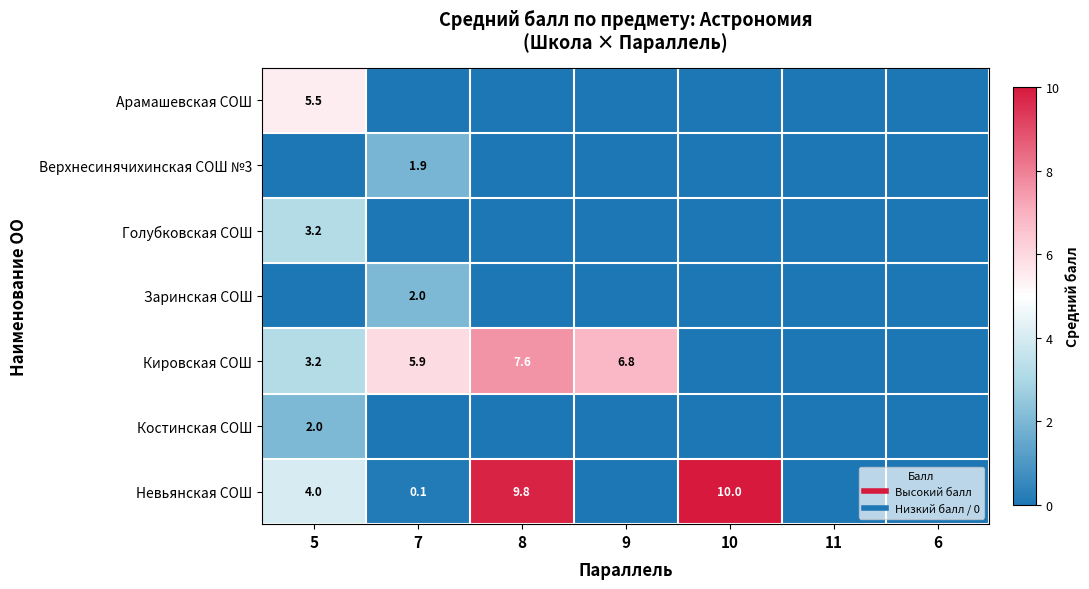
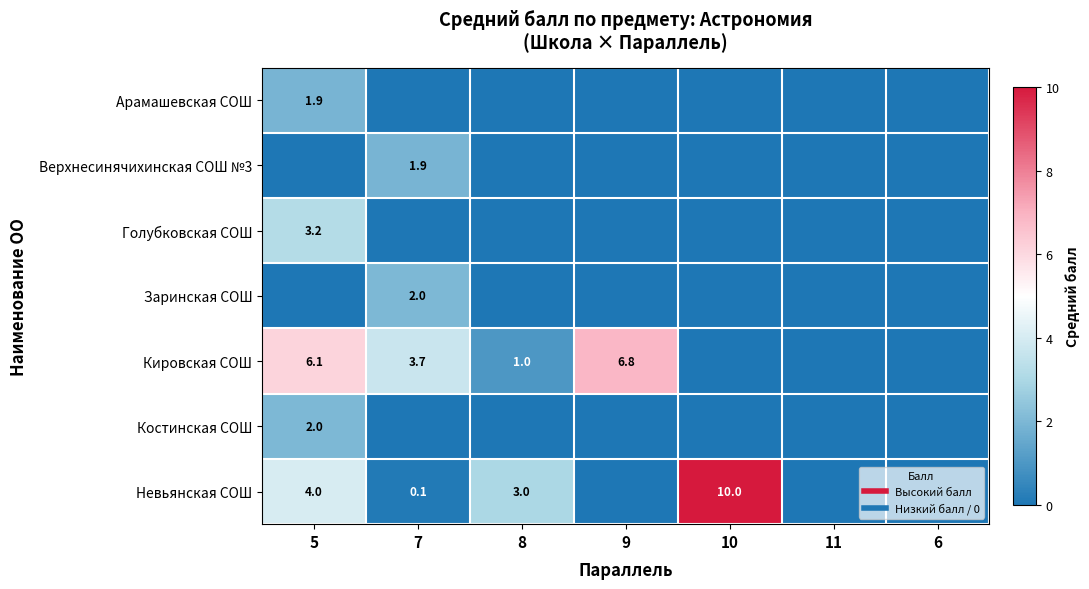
  {
    "Арамашевская СОШ": {
-     "5": 5.5
+     "5": 1.9
    },
    "Верхнесинячихинская СОШ №3": {
      "7": 1.9
    },
    "Голубковская СОШ": {
      "5": 3.2
    },
    "Заринская СОШ": {
      "7": 2.0
    },
    "Кировская СОШ": {
-     "5": 3.2,
-     "7": 5.9,
-     "8": 7.6,
+     "5": 6.1,
+     "7": 3.7,
+     "8": 1.0,
      "9": 6.8
    },
    "Костинская СОШ": {
      "5": 2.0
    },
    "Невьянская СОШ": {
      "5": 4.0,
      "7": 0.1,
-     "8": 9.8,
+     "8": 3.0,
      "10": 10.0
    }
  }
